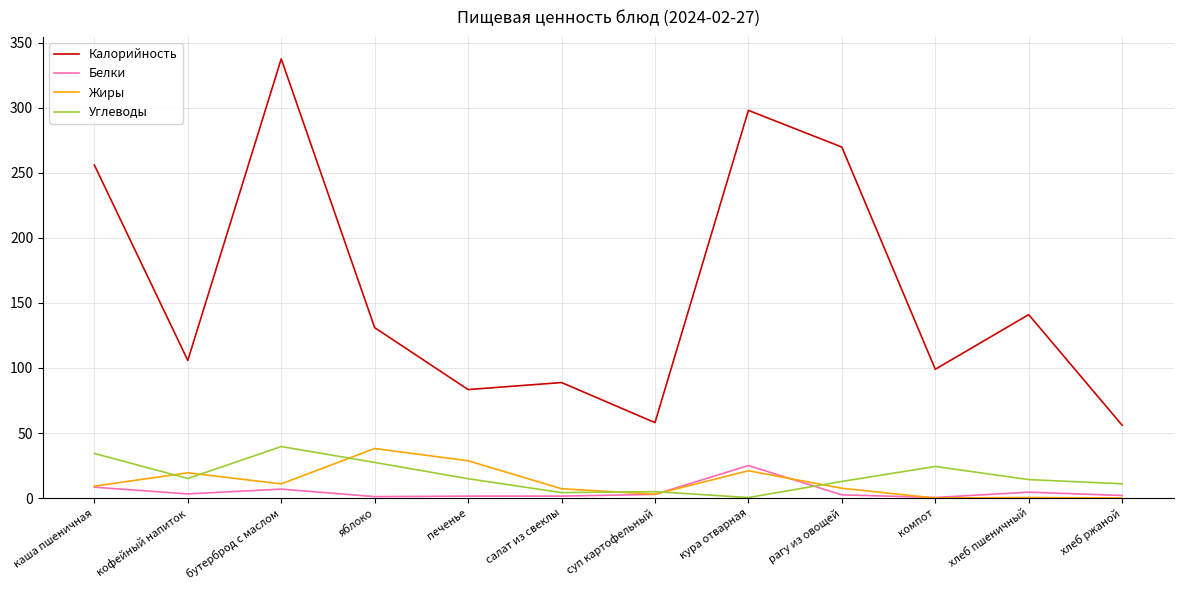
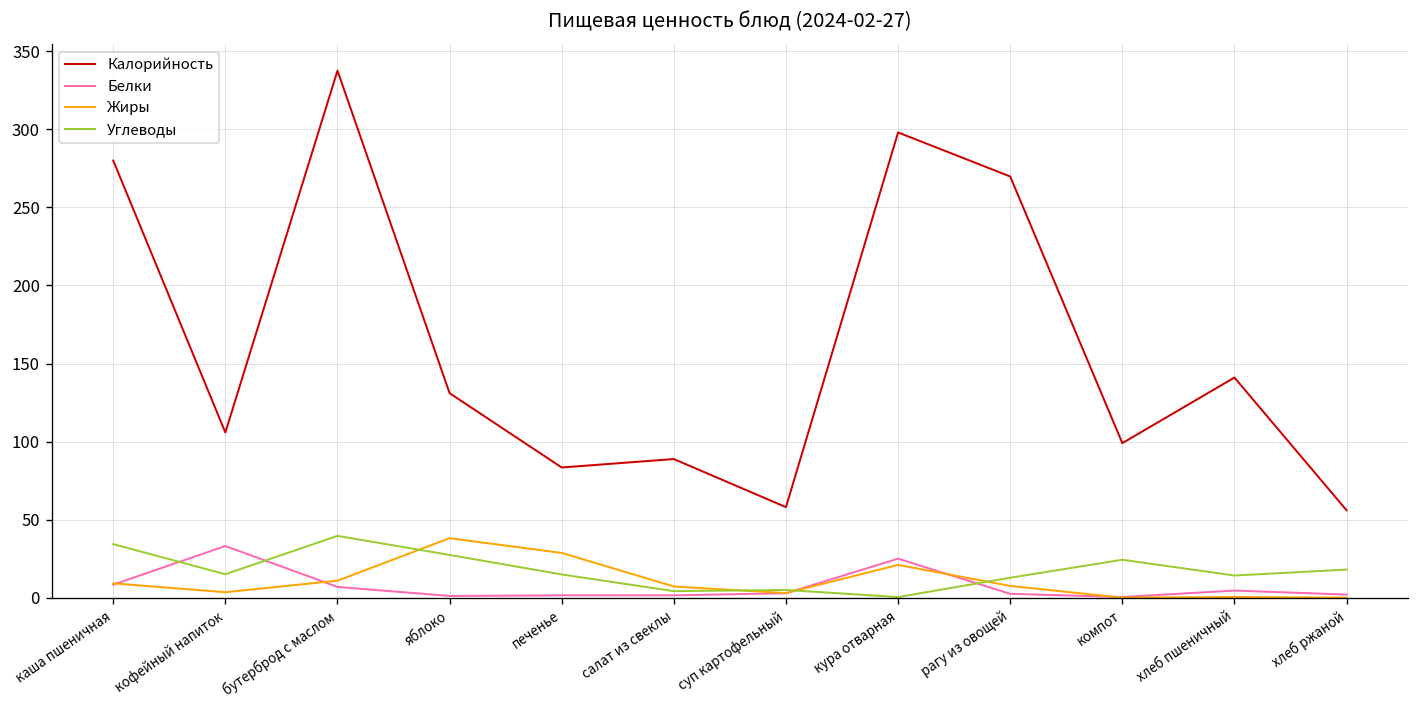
  {
    "Калорийность": {
-     "каша пшеничная": 256,
+     "каша пшеничная": 280,
      "кофейный напиток": 106,
      "бутерброд с маслом": 338,
      "яблоко": 131,
      "печенье": 83,
      "салат из свеклы": 89,
      "суп картофельный": 58,
      "кура отварная": 298,
      "рагу из овощей": 270,
      "компот": 99,
      "хлеб пшеничный": 141,
      "хлеб ржаной": 56
    },
    "Белки": {
-     "кофейный напиток": 3,
+     "кофейный напиток": 33,
      "бутерброд с маслом": 7,
      "яблоко": 1,
      "печенье": 2,
      "салат из свеклы": 2,
      "кура отварная": 25,
      "рагу из овощей": 2,
      "хлеб пшеничный": 5,
      "хлеб ржаной": 2
    },
    "Жиры": {
-     "кофейный напиток": 19,
+     "кофейный напиток": 4,
      "бутерброд с маслом": 11,
      "яблоко": 38,
      "печенье": 29,
      "салат из свеклы": 7,
      "кура отварная": 21,
      "рагу из овощей": 8,
      "хлеб пшеничный": 0,
      "хлеб ржаной": 0
    },
    "Углеводы": {
      "каша пшеничная": 34,
      "кофейный напиток": 15,
      "бутерброд с маслом": 40,
      "яблоко": 27,
      "печенье": 15,
      "салат из свеклы": 4,
      "суп картофельный": 5,
      "кура отварная": 0,
      "рагу из овощей": 13,
      "компот": 24,
      "хлеб пшеничный": 14,
-     "хлеб ржаной": 11
+     "хлеб ржаной": 18
    }
  }
